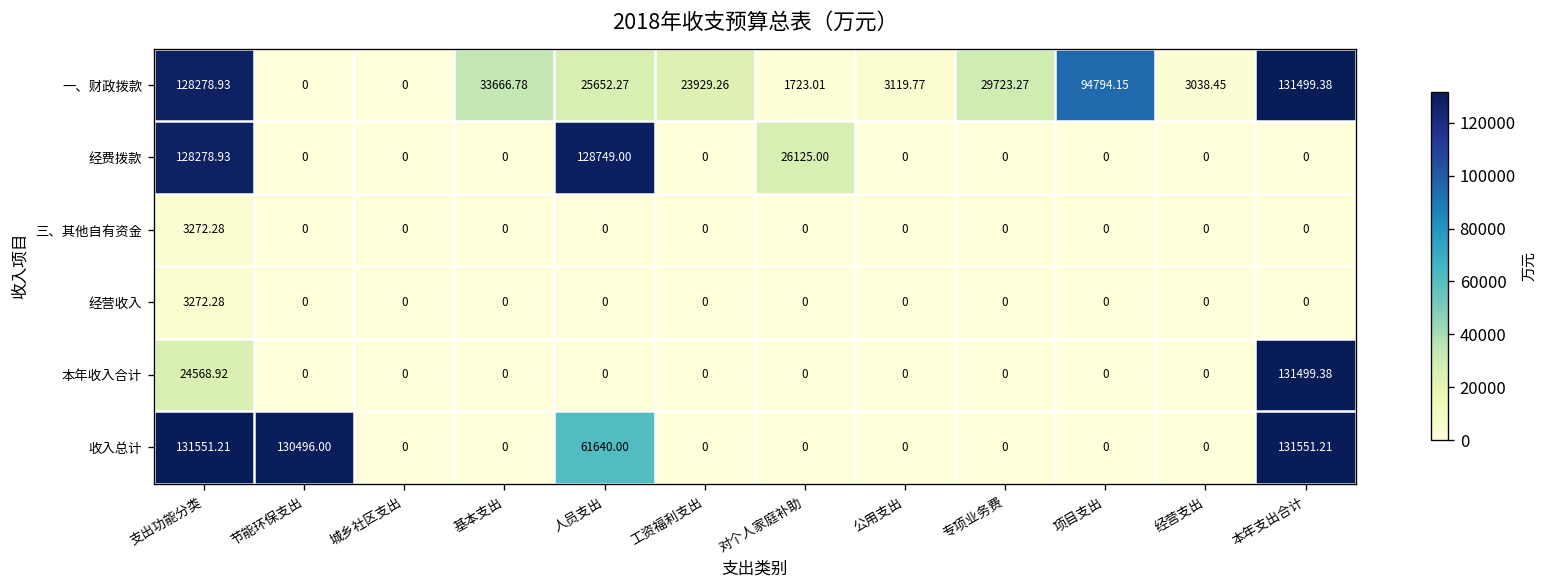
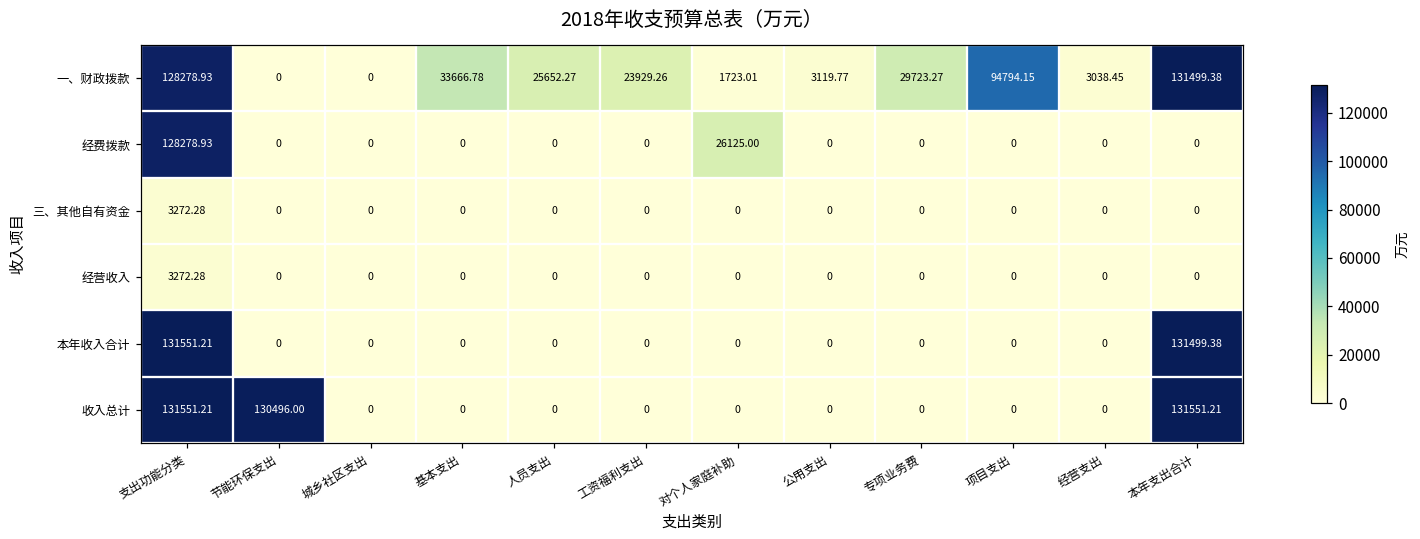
  {
    "一、财政拨款": {
      "支出功能分类": 128278.93,
      "节能环保支出": 0,
      "城乡社区支出": 0,
      "基本支出": 33666.78,
      "人员支出": 25652.27,
      "工资福利支出": 23929.26,
      "对个人家庭补助": 1723.01,
      "公用支出": 3119.77,
      "专项业务费": 29723.27,
      "项目支出": 94794.15,
      "经营支出": 3038.45,
      "本年支出合计": 131499.38
    },
    "经费拨款": {
      "支出功能分类": 128278.93,
      "节能环保支出": 0,
      "城乡社区支出": 0,
      "基本支出": 0,
-     "人员支出": 128749.00,
+     "人员支出": 0,
      "工资福利支出": 0,
      "对个人家庭补助": 26125.00,
      "公用支出": 0,
      "专项业务费": 0,
      "项目支出": 0,
      "经营支出": 0,
      "本年支出合计": 0
    },
    "三、其他自有资金": {
      "支出功能分类": 3272.28,
      "节能环保支出": 0,
      "城乡社区支出": 0,
      "基本支出": 0,
      "人员支出": 0,
      "工资福利支出": 0,
      "对个人家庭补助": 0,
      "公用支出": 0,
      "专项业务费": 0,
      "项目支出": 0,
      "经营支出": 0,
      "本年支出合计": 0
    },
    "经营收入": {
      "支出功能分类": 3272.28,
      "节能环保支出": 0,
      "城乡社区支出": 0,
      "基本支出": 0,
      "人员支出": 0,
      "工资福利支出": 0,
      "对个人家庭补助": 0,
      "公用支出": 0,
      "专项业务费": 0,
      "项目支出": 0,
      "经营支出": 0,
      "本年支出合计": 0
    },
    "本年收入合计": {
-     "支出功能分类": 24568.92,
+     "支出功能分类": 131551.21,
      "节能环保支出": 0,
      "城乡社区支出": 0,
      "基本支出": 0,
      "人员支出": 0,
      "工资福利支出": 0,
      "对个人家庭补助": 0,
      "公用支出": 0,
      "专项业务费": 0,
      "项目支出": 0,
      "经营支出": 0,
      "本年支出合计": 131499.38
    },
    "收入总计": {
      "支出功能分类": 131551.21,
      "节能环保支出": 130496.00,
      "城乡社区支出": 0,
      "基本支出": 0,
-     "人员支出": 61640.00,
+     "人员支出": 0,
      "工资福利支出": 0,
      "对个人家庭补助": 0,
      "公用支出": 0,
      "专项业务费": 0,
      "项目支出": 0,
      "经营支出": 0,
      "本年支出合计": 131551.21
    }
  }
